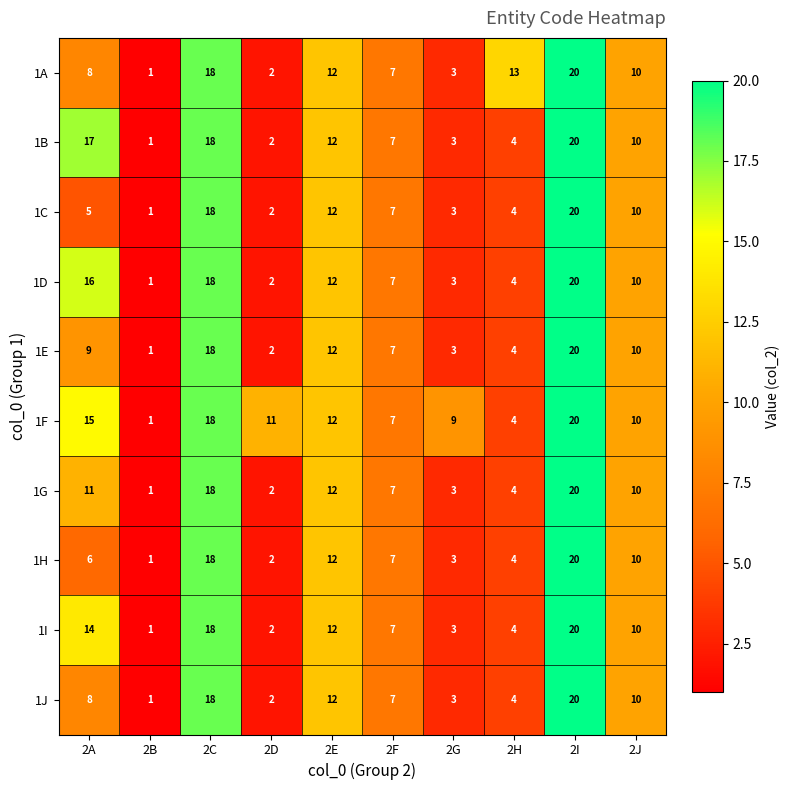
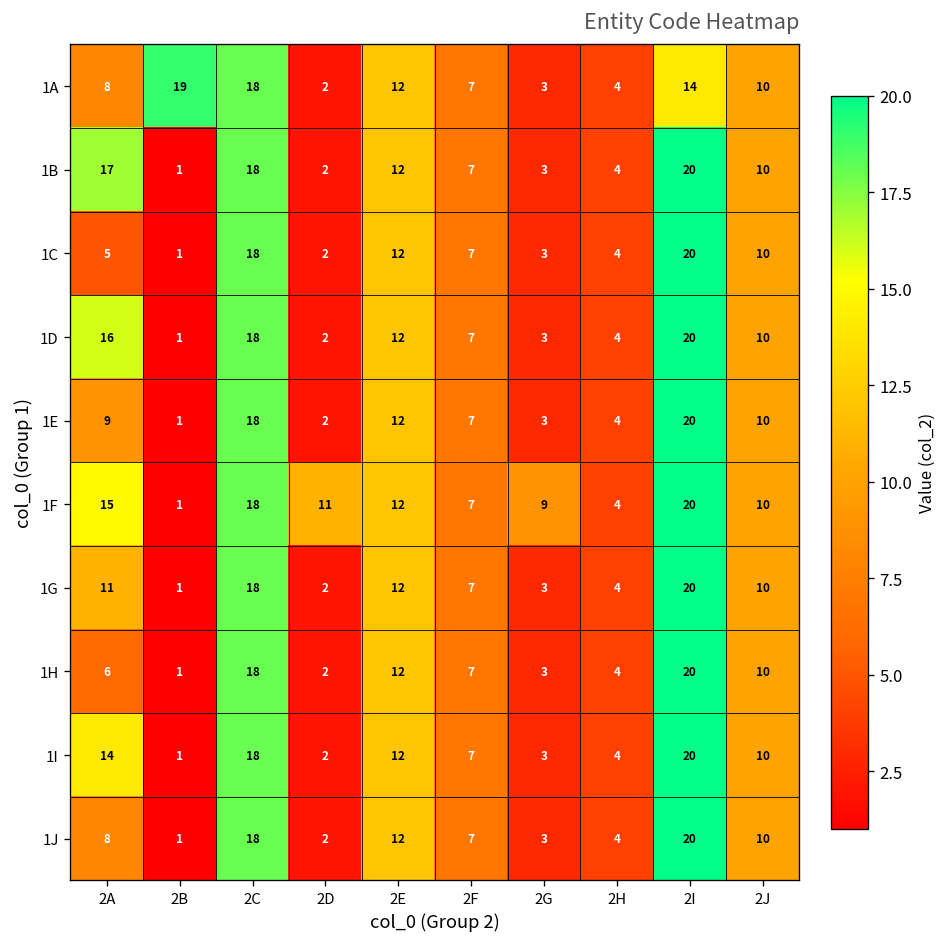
  {
    "1A": {
      "2A": 8,
-     "2B": 1,
+     "2B": 19,
      "2C": 18,
      "2D": 2,
      "2E": 12,
      "2F": 7,
      "2G": 3,
-     "2H": 13,
-     "2I": 20,
+     "2H": 4,
+     "2I": 14,
      "2J": 10
    },
    "1B": {
      "2A": 17,
      "2B": 1,
      "2C": 18,
      "2D": 2,
      "2E": 12,
      "2F": 7,
      "2G": 3,
      "2H": 4,
      "2I": 20,
      "2J": 10
    },
    "1C": {
      "2A": 5,
      "2B": 1,
      "2C": 18,
      "2D": 2,
      "2E": 12,
      "2F": 7,
      "2G": 3,
      "2H": 4,
      "2I": 20,
      "2J": 10
    },
    "1D": {
      "2A": 16,
      "2B": 1,
      "2C": 18,
      "2D": 2,
      "2E": 12,
      "2F": 7,
      "2G": 3,
      "2H": 4,
      "2I": 20,
      "2J": 10
    },
    "1E": {
      "2A": 9,
      "2B": 1,
      "2C": 18,
      "2D": 2,
      "2E": 12,
      "2F": 7,
      "2G": 3,
      "2H": 4,
      "2I": 20,
      "2J": 10
    },
    "1F": {
      "2A": 15,
      "2B": 1,
      "2C": 18,
      "2D": 11,
      "2E": 12,
      "2F": 7,
      "2G": 9,
      "2H": 4,
      "2I": 20,
      "2J": 10
    },
    "1G": {
      "2A": 11,
      "2B": 1,
      "2C": 18,
      "2D": 2,
      "2E": 12,
      "2F": 7,
      "2G": 3,
      "2H": 4,
      "2I": 20,
      "2J": 10
    },
    "1H": {
      "2A": 6,
      "2B": 1,
      "2C": 18,
      "2D": 2,
      "2E": 12,
      "2F": 7,
      "2G": 3,
      "2H": 4,
      "2I": 20,
      "2J": 10
    },
    "1I": {
      "2A": 14,
      "2B": 1,
      "2C": 18,
      "2D": 2,
      "2E": 12,
      "2F": 7,
      "2G": 3,
      "2H": 4,
      "2I": 20,
      "2J": 10
    },
    "1J": {
      "2A": 8,
      "2B": 1,
      "2C": 18,
      "2D": 2,
      "2E": 12,
      "2F": 7,
      "2G": 3,
      "2H": 4,
      "2I": 20,
      "2J": 10
    }
  }
